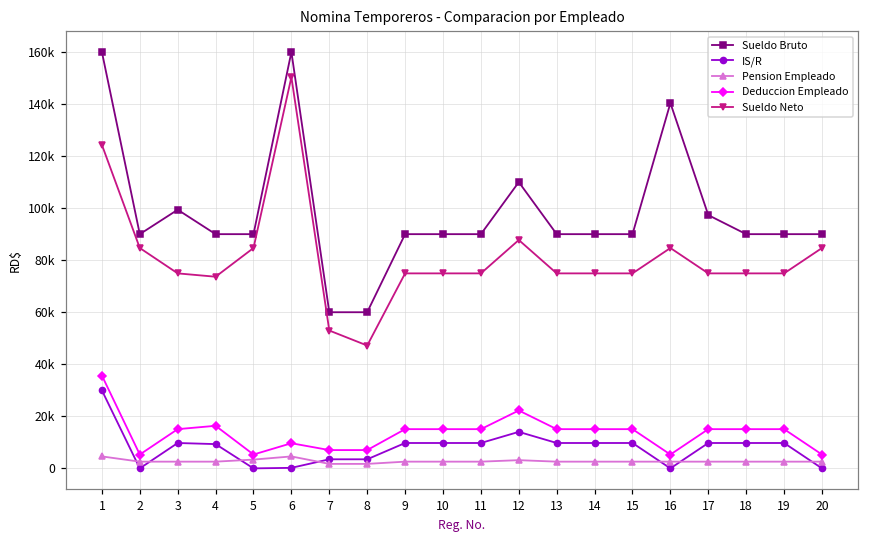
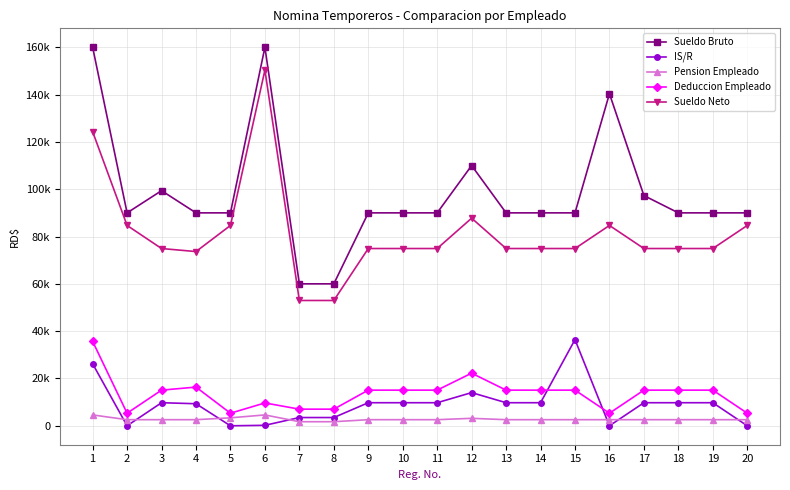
  {
    "Sueldo Bruto": {
      "1": 160000,
      "2": 90000,
      "3": 99000,
      "4": 90000,
      "5": 90000,
      "6": 160000,
      "7": 60000,
      "8": 60000,
      "9": 90000,
      "10": 90000,
      "11": 90000,
      "12": 110000,
      "13": 90000,
      "14": 90000,
      "15": 90000,
      "16": 140000,
      "17": 97000,
      "18": 90000,
      "19": 90000,
      "20": 90000
    },
    "IS/R": {
-     "1": 30000,
+     "1": 26000,
      "2": 0,
      "3": 10000,
      "4": 9000,
      "5": 0,
      "6": 0,
      "7": 3000,
      "8": 3000,
      "9": 10000,
      "10": 10000,
      "11": 10000,
      "12": 14000,
      "13": 10000,
      "14": 10000,
-     "15": 10000,
+     "15": 36000,
      "16": 0,
      "17": 10000,
      "18": 10000,
      "19": 10000,
      "20": 0
    },
    "Pension Empleado": {
      "1": 5000,
      "2": 3000,
      "3": 3000,
      "4": 3000,
      "5": 3000,
      "6": 5000,
      "7": 2000,
      "8": 2000,
      "9": 3000,
      "10": 3000,
      "11": 3000,
      "12": 3000,
      "13": 3000,
      "14": 3000,
      "15": 3000,
      "16": 3000,
      "17": 3000,
      "18": 3000,
      "19": 3000,
      "20": 3000
    },
    "Deduccion Empleado": {
      "1": 36000,
      "2": 5000,
      "3": 15000,
      "4": 16000,
      "5": 5000,
      "6": 10000,
      "7": 7000,
      "8": 7000,
      "9": 15000,
      "10": 15000,
      "11": 15000,
      "12": 22000,
      "13": 15000,
      "14": 15000,
      "15": 15000,
      "16": 5000,
      "17": 15000,
      "18": 15000,
      "19": 15000,
      "20": 5000
    },
    "Sueldo Neto": {
      "1": 124000,
      "2": 85000,
      "3": 75000,
      "4": 74000,
      "5": 85000,
      "6": 150000,
      "7": 53000,
-     "8": 47000,
+     "8": 53000,
      "9": 75000,
      "10": 75000,
      "11": 75000,
      "12": 88000,
      "13": 75000,
      "14": 75000,
      "15": 75000,
      "16": 85000,
      "17": 75000,
      "18": 75000,
      "19": 75000,
      "20": 85000
    }
  }
